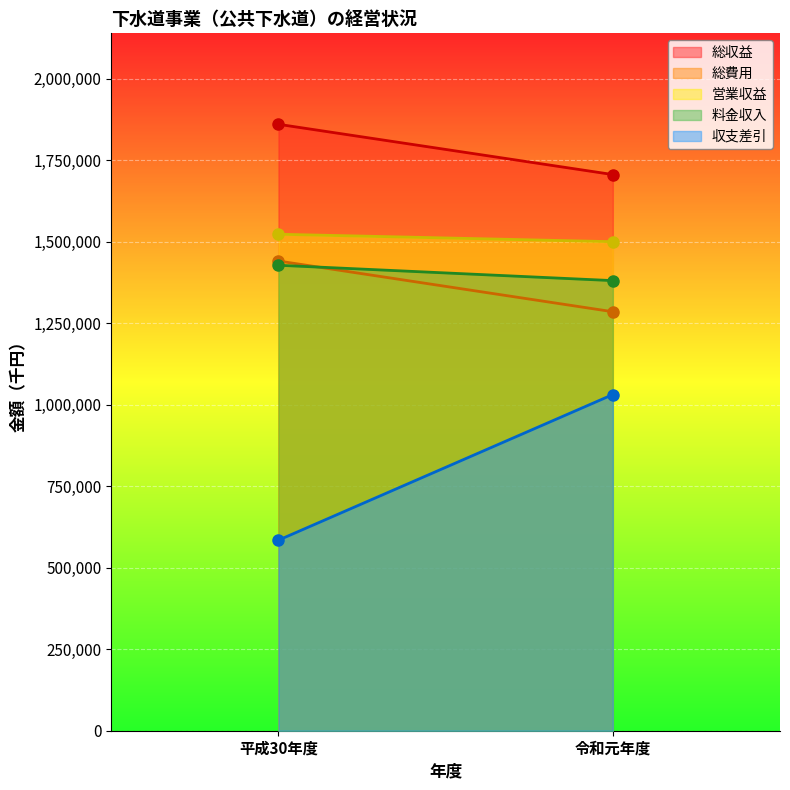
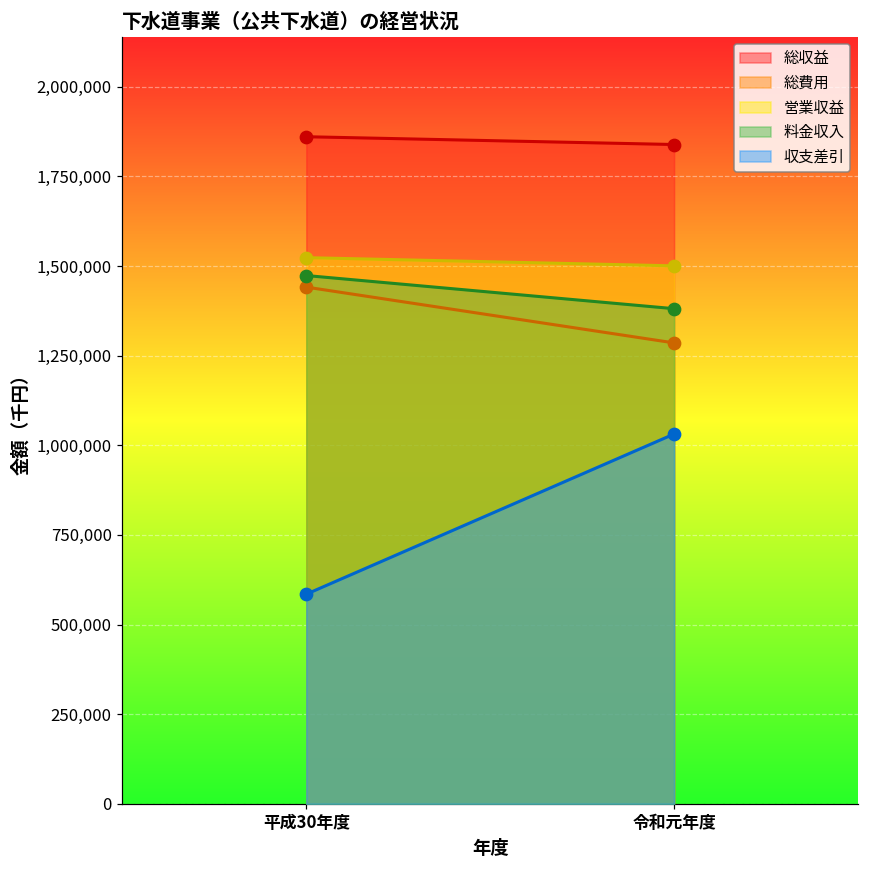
  {
    "総収益": {
      "平成30年度": "1,860,000",
-     "令和元年度": "1,710,000"
+     "令和元年度": "1,840,000"
    },
    "総費用": {
      "平成30年度": "1,440,000",
      "令和元年度": "1,290,000"
    },
    "営業収益": {
      "平成30年度": "1,520,000",
      "令和元年度": "1,500,000"
    },
    "料金収入": {
-     "平成30年度": "1,430,000",
+     "平成30年度": "1,470,000",
      "令和元年度": "1,380,000"
    },
    "収支差引": {
      "平成30年度": "580,000",
      "令和元年度": "1,030,000"
    }
  }
